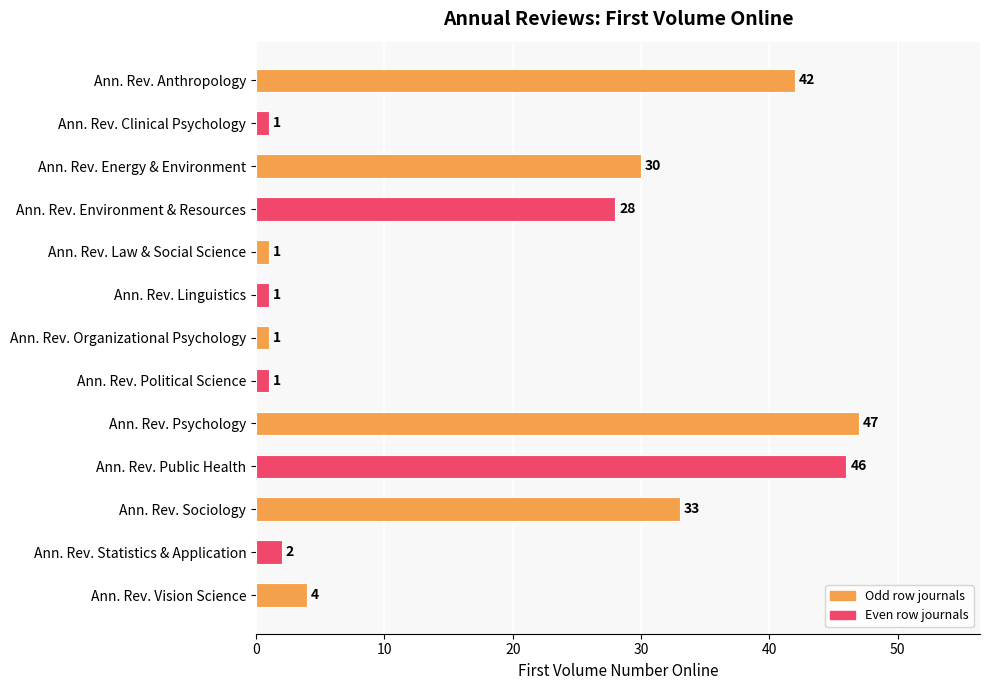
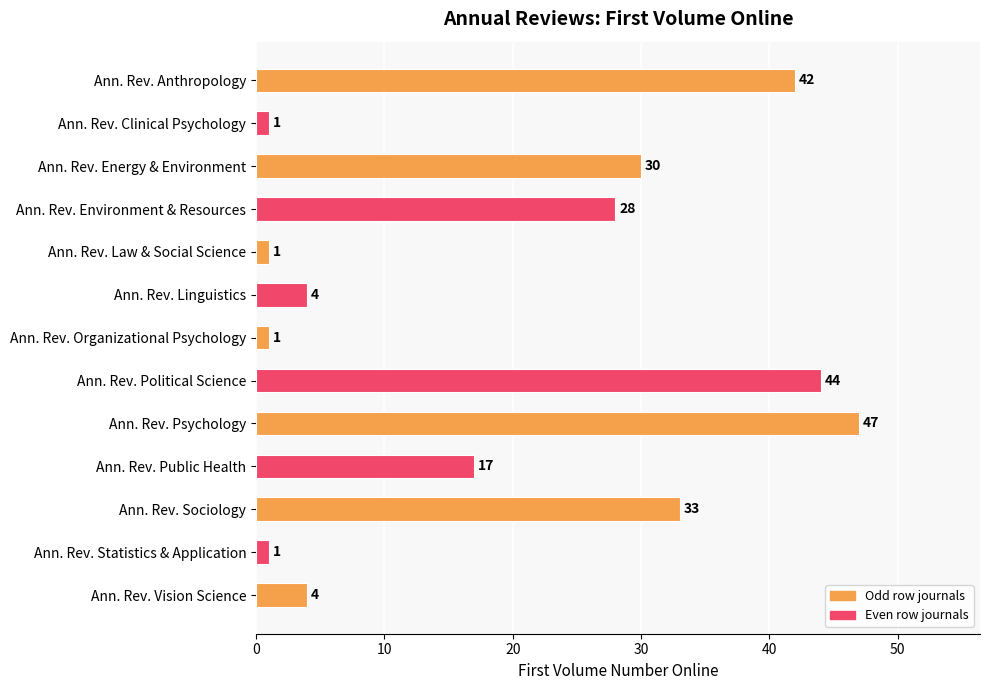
  {
    "Ann. Rev. Anthropology": 42,
    "Ann. Rev. Clinical Psychology": 1,
    "Ann. Rev. Energy & Environment": 30,
    "Ann. Rev. Environment & Resources": 28,
    "Ann. Rev. Law & Social Science": 1,
-   "Ann. Rev. Linguistics": 1,
+   "Ann. Rev. Linguistics": 4,
    "Ann. Rev. Organizational Psychology": 1,
-   "Ann. Rev. Political Science": 1,
+   "Ann. Rev. Political Science": 44,
    "Ann. Rev. Psychology": 47,
-   "Ann. Rev. Public Health": 46,
+   "Ann. Rev. Public Health": 17,
    "Ann. Rev. Sociology": 33,
-   "Ann. Rev. Statistics & Application": 2,
+   "Ann. Rev. Statistics & Application": 1,
    "Ann. Rev. Vision Science": 4
  }
